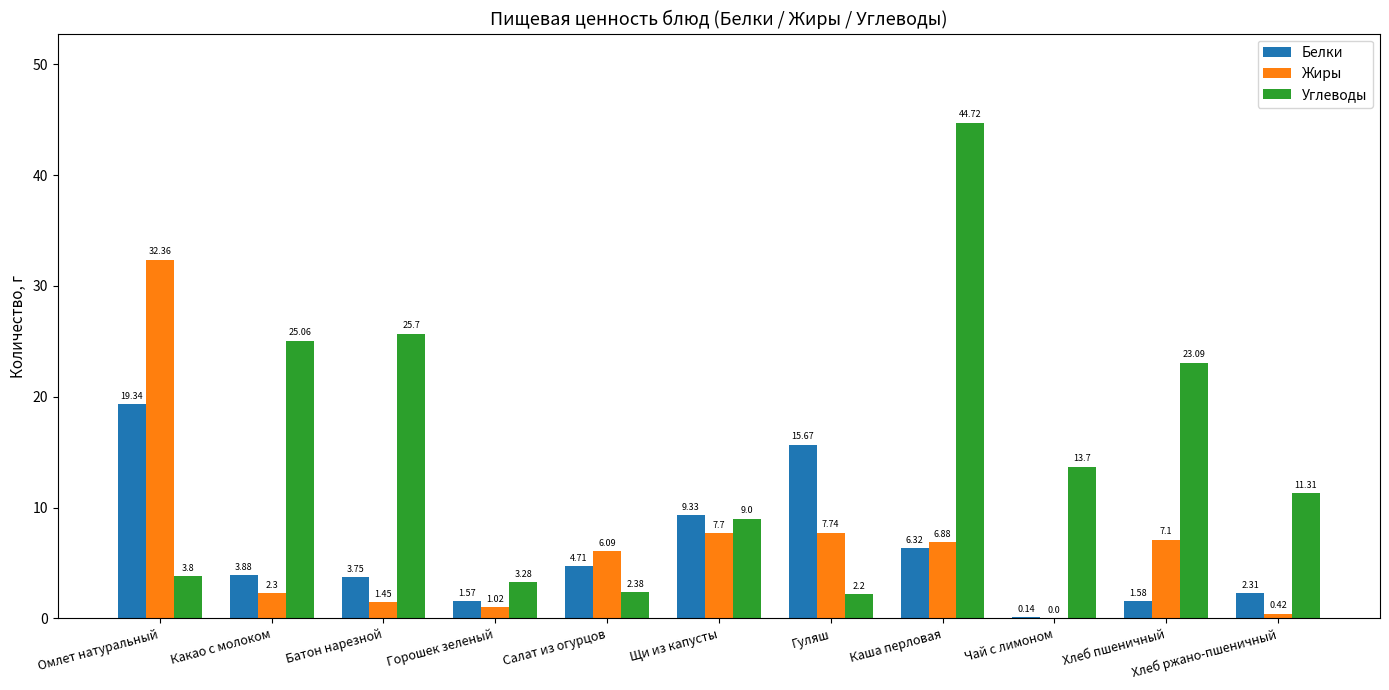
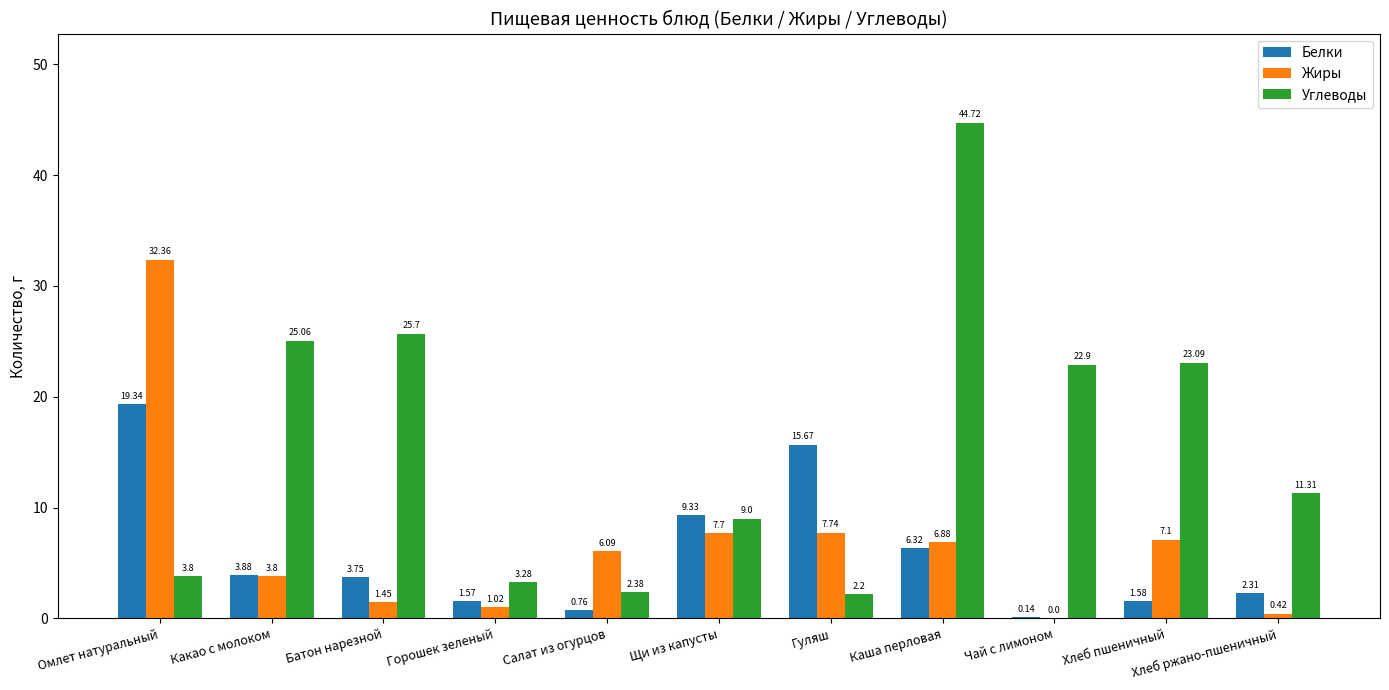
  {
    "Белки": {
      "Омлет натуральный": 19.34,
      "Какао с молоком": 3.88,
      "Батон нарезной": 3.75,
      "Горошек зеленый": 1.57,
-     "Салат из огурцов": 4.71,
+     "Салат из огурцов": 0.76,
      "Щи из капусты": 9.33,
      "Гуляш": 15.67,
      "Каша перловая": 6.32,
      "Чай с лимоном": 0.14,
      "Хлеб пшеничный": 1.58,
      "Хлеб ржано-пшеничный": 2.31
    },
    "Жиры": {
      "Омлет натуральный": 32.36,
-     "Какао с молоком": 2.3,
+     "Какао с молоком": 3.8,
      "Батон нарезной": 1.45,
      "Горошек зеленый": 1.02,
      "Салат из огурцов": 6.09,
      "Щи из капусты": 7.7,
      "Гуляш": 7.74,
      "Каша перловая": 6.88,
      "Чай с лимоном": 0.0,
      "Хлеб пшеничный": 7.1,
      "Хлеб ржано-пшеничный": 0.42
    },
    "Углеводы": {
      "Омлет натуральный": 3.8,
      "Какао с молоком": 25.06,
      "Батон нарезной": 25.7,
      "Горошек зеленый": 3.28,
      "Салат из огурцов": 2.38,
      "Щи из капусты": 9.0,
      "Гуляш": 2.2,
      "Каша перловая": 44.72,
-     "Чай с лимоном": 13.7,
+     "Чай с лимоном": 22.9,
      "Хлеб пшеничный": 23.09,
      "Хлеб ржано-пшеничный": 11.31
    }
  }
